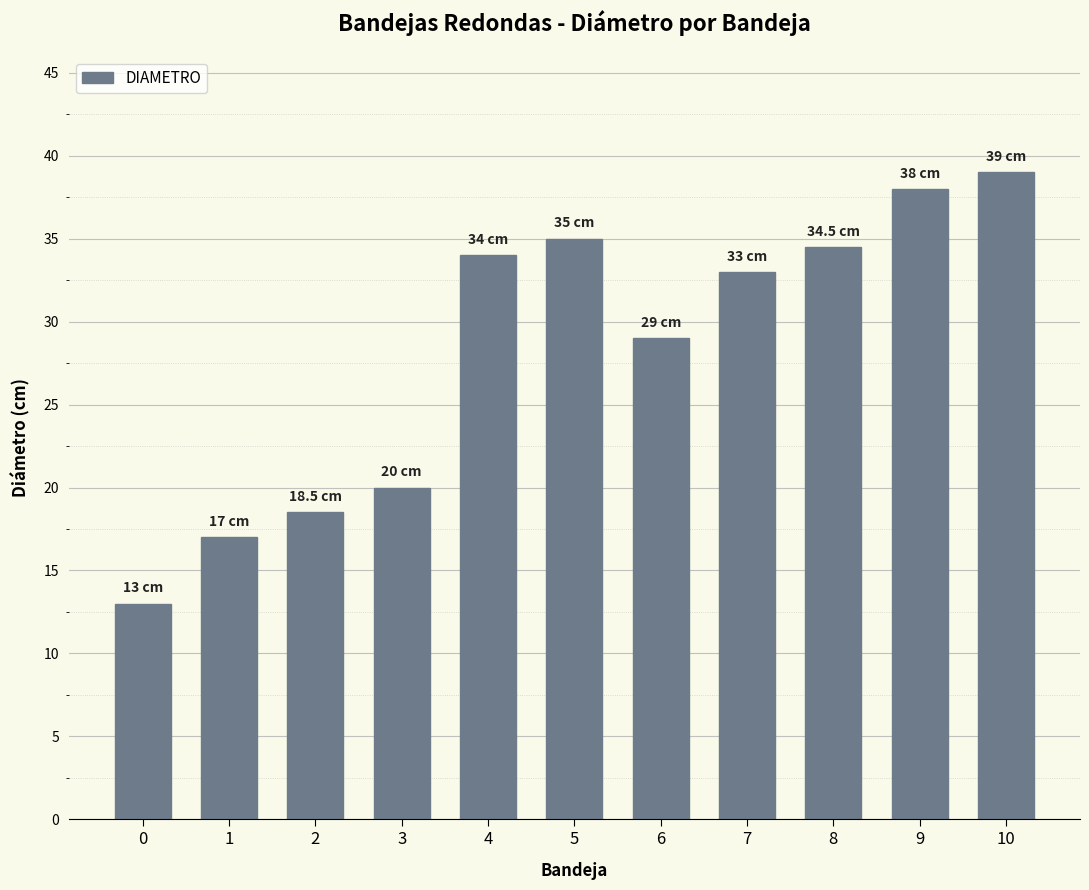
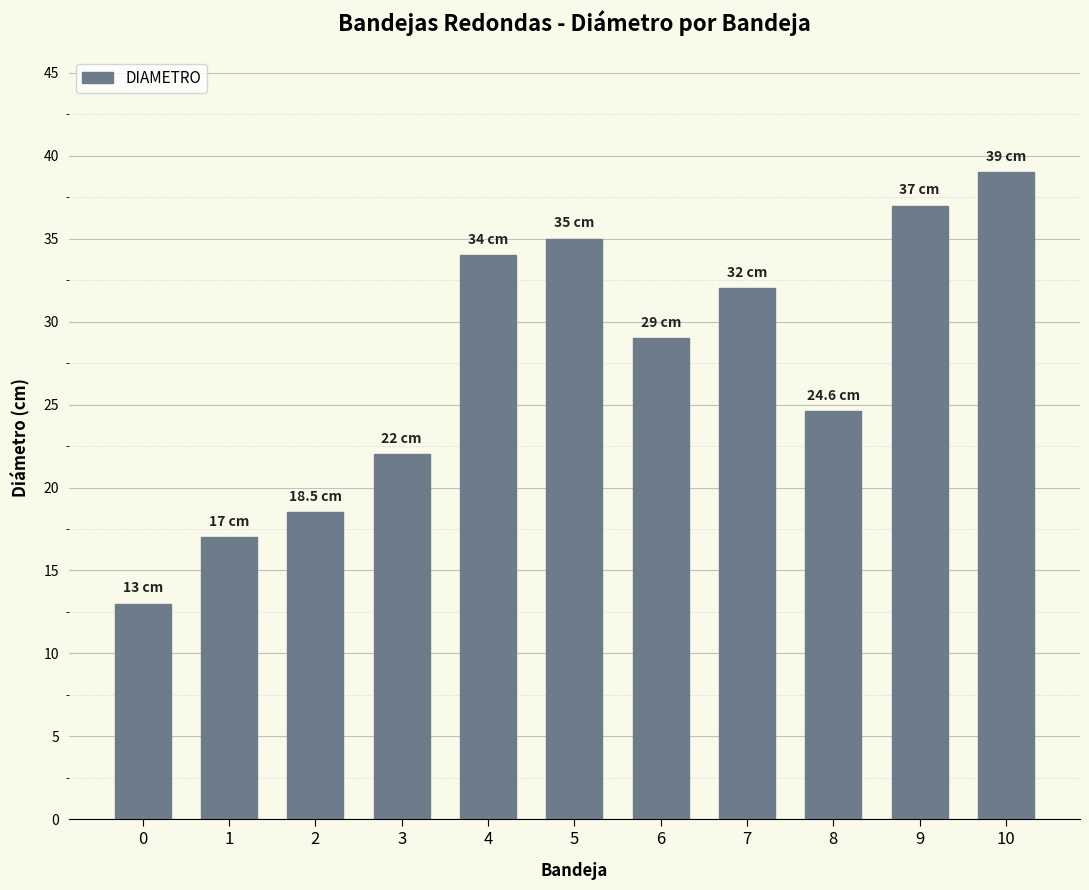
  {
    "0": 13,
    "1": 17,
    "2": 18.5,
-   "3": 20,
+   "3": 22,
    "4": 34,
    "5": 35,
    "6": 29,
-   "7": 33,
-   "8": 34.5,
-   "9": 38,
+   "7": 32,
+   "8": 24.6,
+   "9": 37,
    "10": 39
  }
